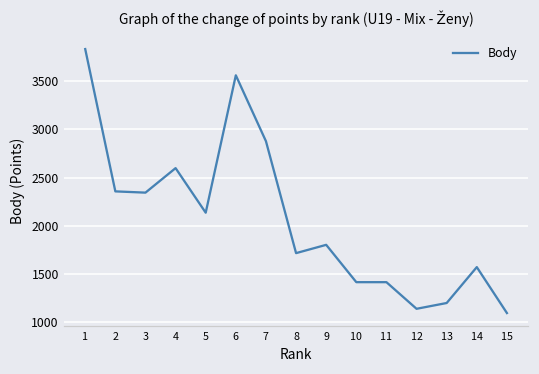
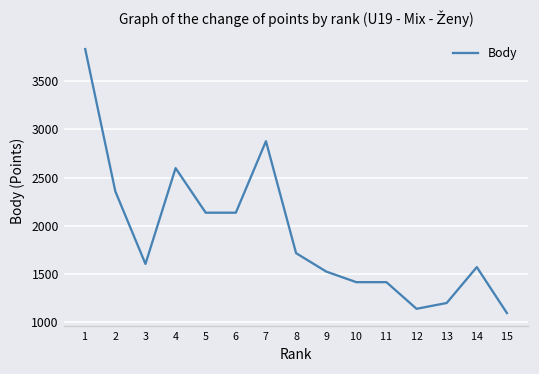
  {
    "1": 3800,
    "2": 2400,
-   "3": 2300,
+   "3": 1600,
    "4": 2600,
    "5": 2100,
-   "6": 3600,
+   "6": 2100,
    "7": 2900,
    "8": 1700,
-   "9": 1800,
+   "9": 1500,
    "10": 1400,
    "11": 1400,
    "12": 1100,
    "13": 1200,
    "14": 1600,
    "15": 1100
  }
